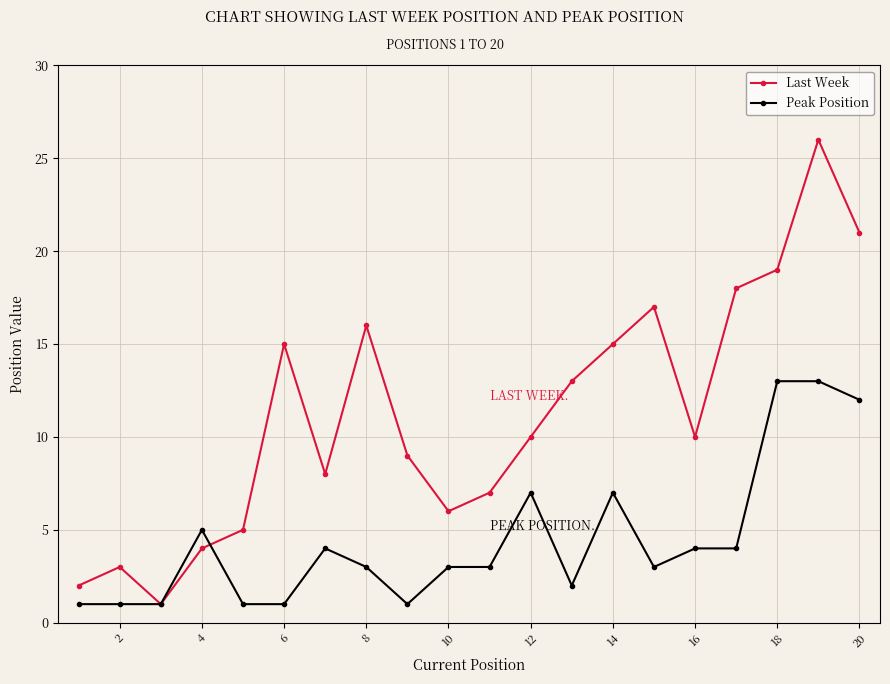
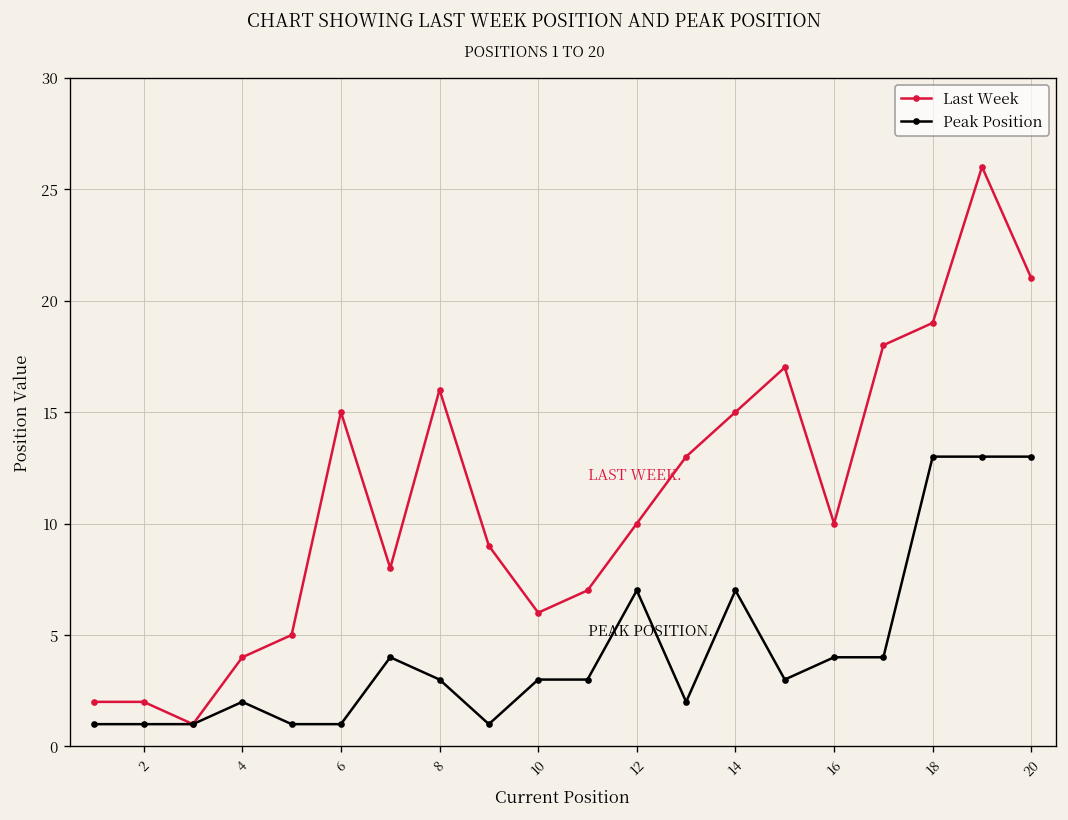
  {
    "Last Week": {
-     "2": 3,
+     "2": 2,
      "4": 4,
      "6": 15,
      "8": 16,
      "10": 6,
      "12": 10,
      "14": 15,
      "16": 10,
      "18": 19,
      "20": 21
    },
    "Peak Position": {
      "2": 1,
-     "4": 5,
+     "4": 2,
      "6": 1,
      "8": 3,
      "10": 3,
      "12": 7,
      "14": 7,
      "16": 4,
      "18": 13,
-     "20": 12
+     "20": 13
    }
  }
